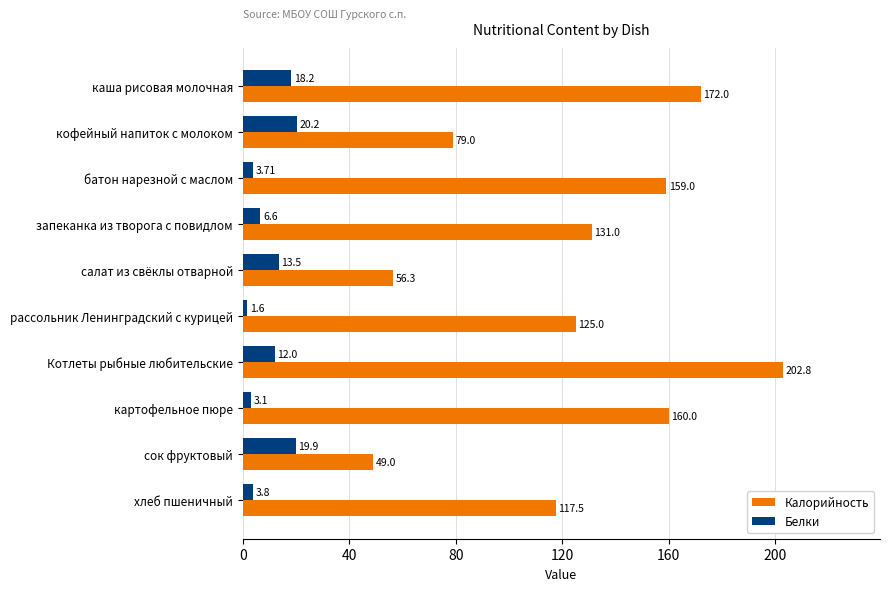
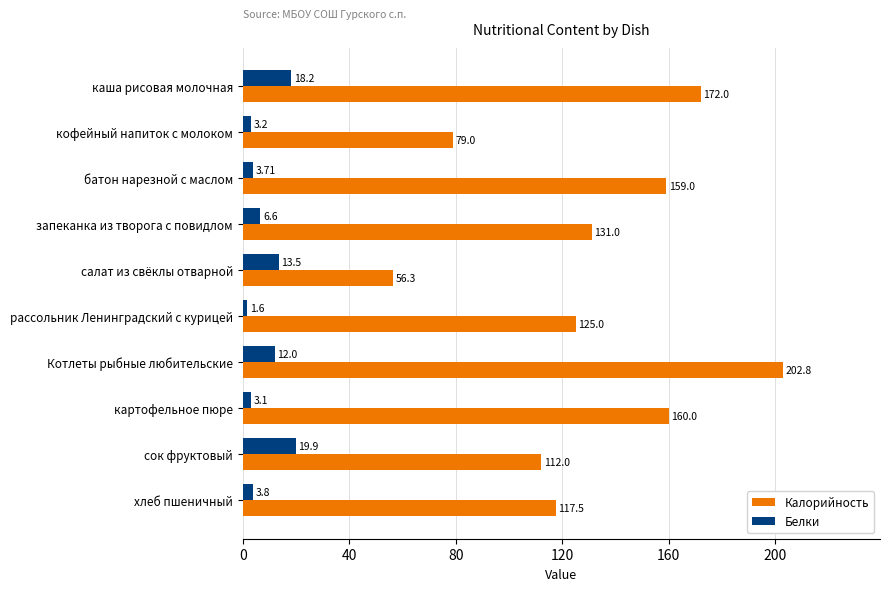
  {
    "Калорийность": {
      "каша рисовая молочная": 172.0,
      "кофейный напиток с молоком": 79.0,
      "батон нарезной с маслом": 159.0,
      "запеканка из творога с повидлом": 131.0,
      "салат из свёклы отварной": 56.3,
      "рассольник Ленинградский с курицей": 125.0,
      "Котлеты рыбные любительские": 202.8,
      "картофельное пюре": 160.0,
-     "сок фруктовый": 49.0,
+     "сок фруктовый": 112.0,
      "хлеб пшеничный": 117.5
    },
    "Белки": {
      "каша рисовая молочная": 18.2,
-     "кофейный напиток с молоком": 20.2,
+     "кофейный напиток с молоком": 3.2,
      "батон нарезной с маслом": 3.71,
      "запеканка из творога с повидлом": 6.6,
      "салат из свёклы отварной": 13.5,
      "рассольник Ленинградский с курицей": 1.6,
      "Котлеты рыбные любительские": 12.0,
      "картофельное пюре": 3.1,
      "сок фруктовый": 19.9,
      "хлеб пшеничный": 3.8
    }
  }
